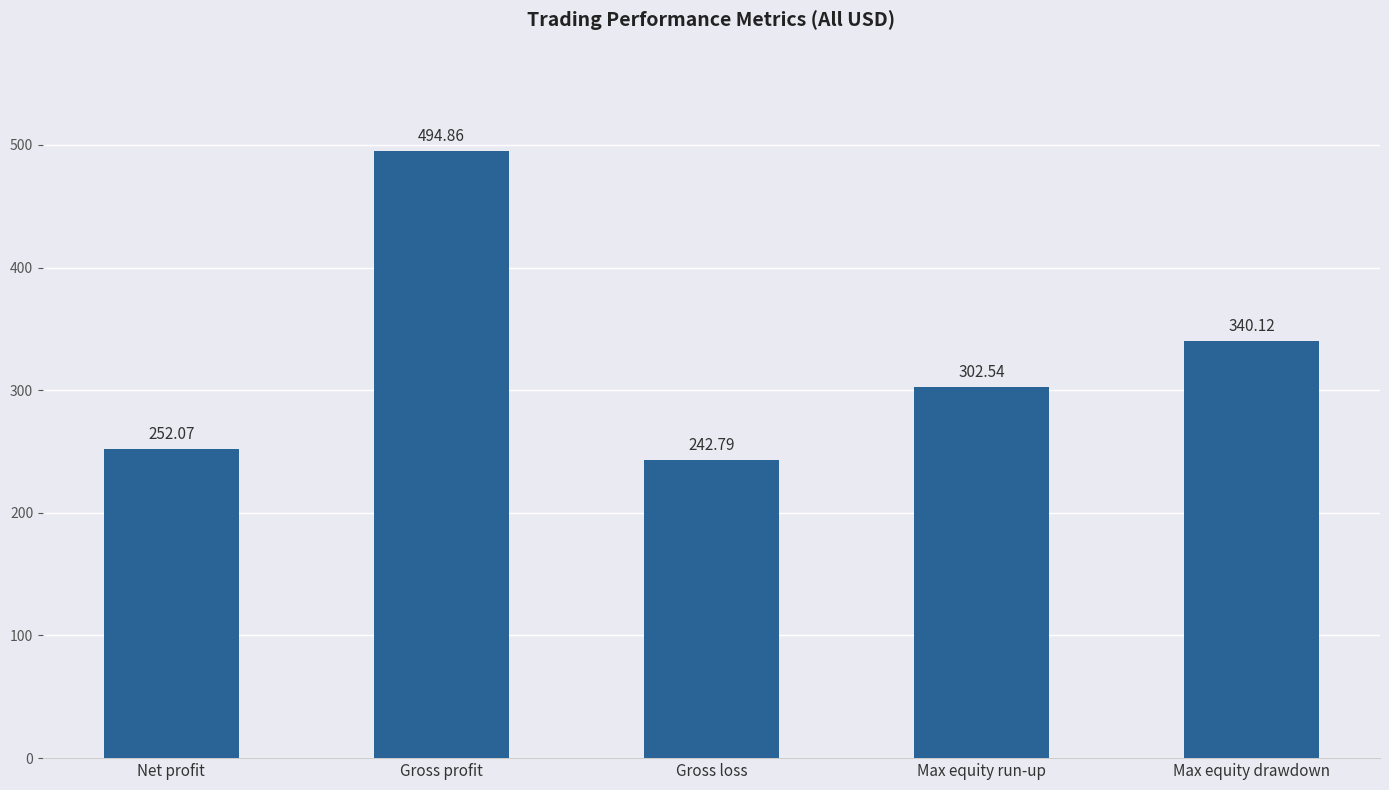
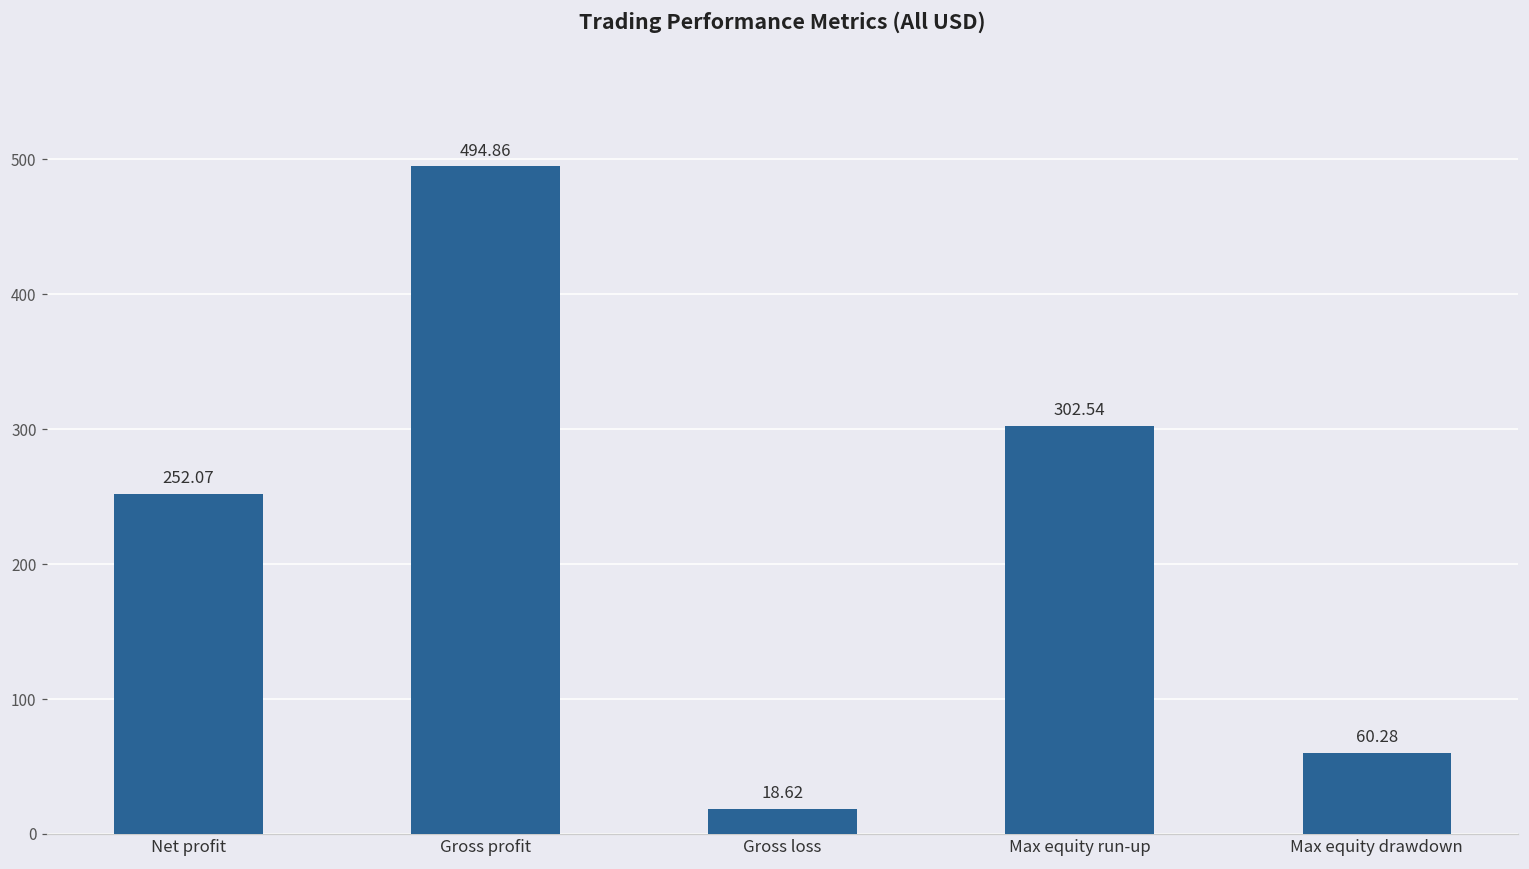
  {
    "Net profit": 252.07,
    "Gross profit": 494.86,
-   "Gross loss": 242.79,
+   "Gross loss": 18.62,
    "Max equity run-up": 302.54,
-   "Max equity drawdown": 340.12
+   "Max equity drawdown": 60.28
  }
